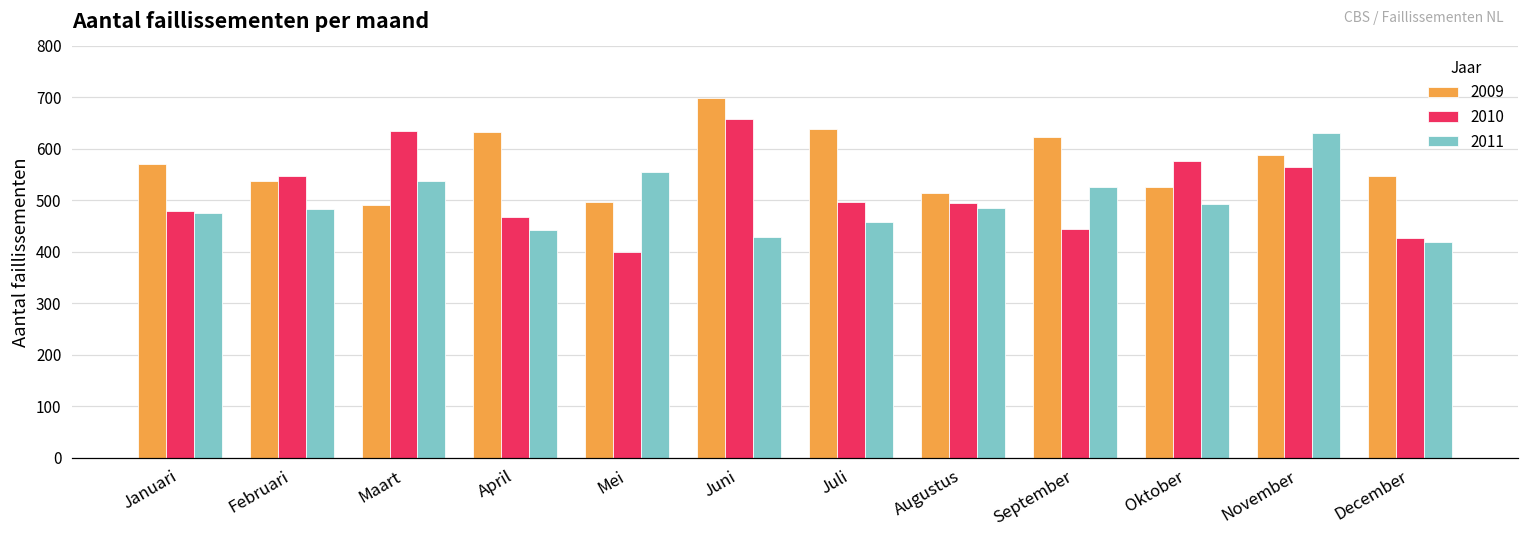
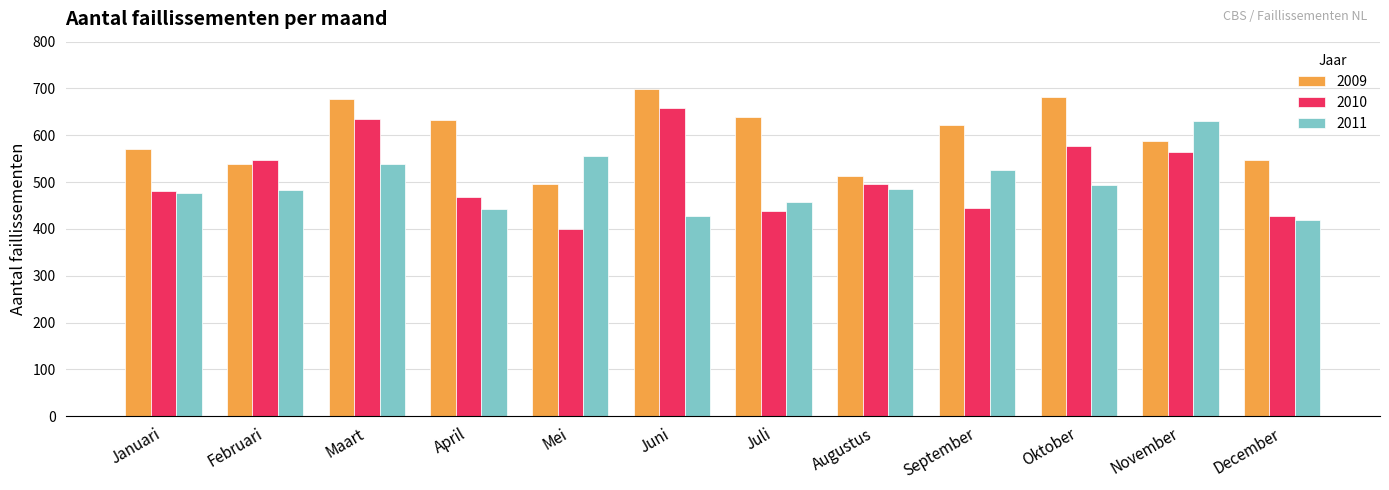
  {
    "2009": {
      "Januari": 570,
      "Februari": 540,
-     "Maart": 490,
+     "Maart": 680,
      "April": 630,
      "Mei": 500,
      "Juni": 700,
      "Juli": 640,
      "Augustus": 510,
      "September": 620,
-     "Oktober": 530,
+     "Oktober": 680,
      "November": 590,
      "December": 550
    },
    "2010": {
      "Januari": 480,
      "Februari": 550,
      "Maart": 630,
      "April": 470,
      "Mei": 400,
      "Juni": 660,
-     "Juli": 500,
+     "Juli": 440,
      "Augustus": 500,
      "September": 450,
      "Oktober": 580,
      "November": 560,
      "December": 430
    },
    "2011": {
      "Januari": 480,
      "Februari": 480,
      "Maart": 540,
      "April": 440,
      "Mei": 560,
      "Juni": 430,
      "Juli": 460,
      "Augustus": 490,
      "September": 530,
      "Oktober": 490,
      "November": 630,
      "December": 420
    }
  }
